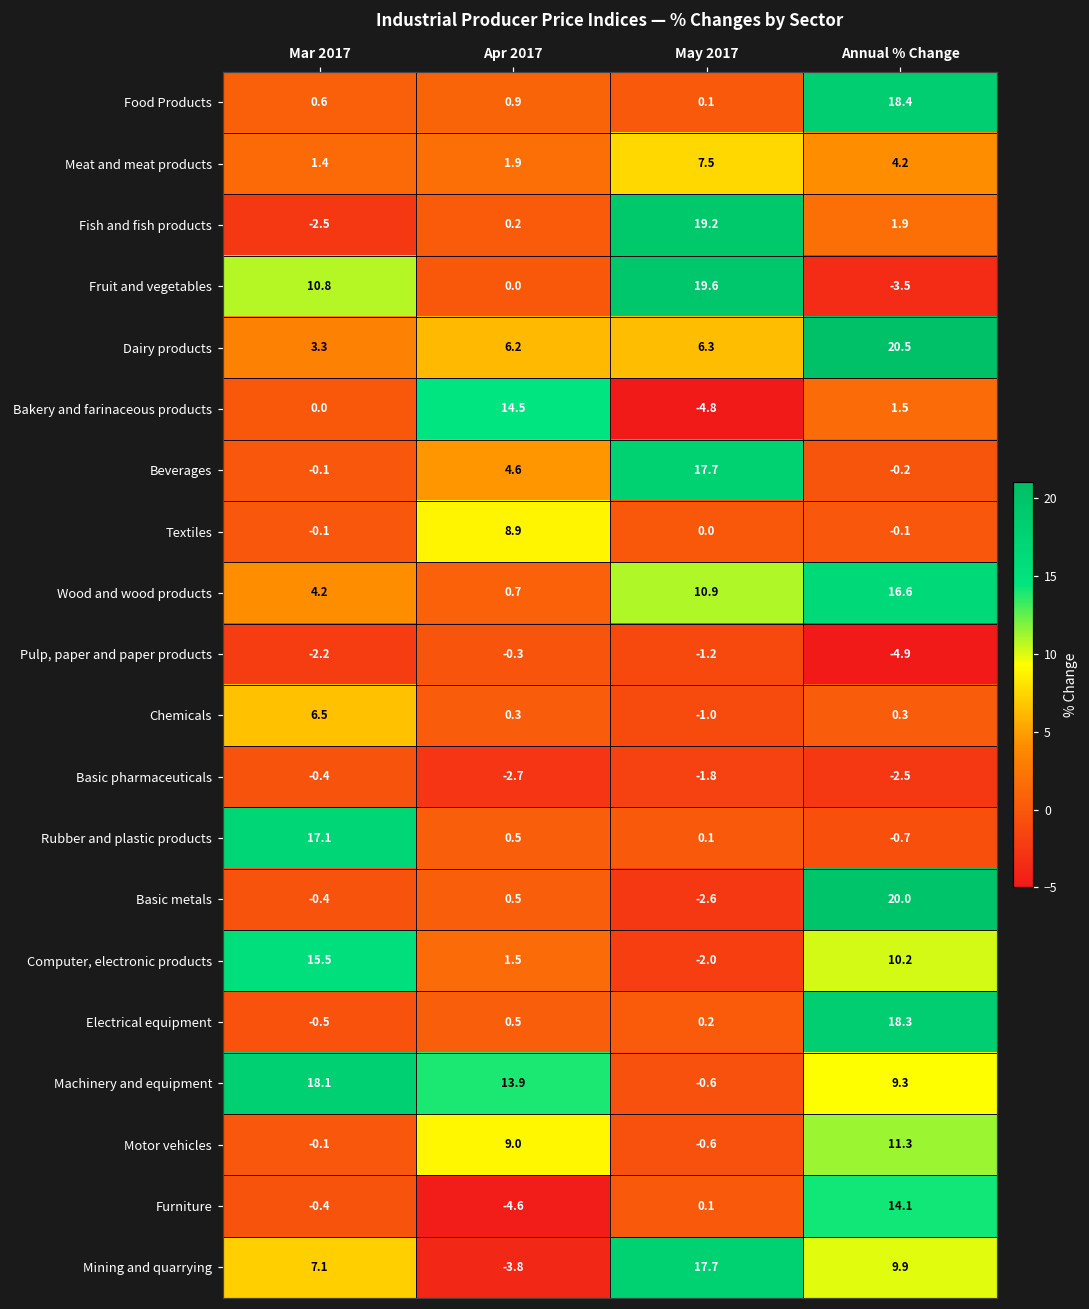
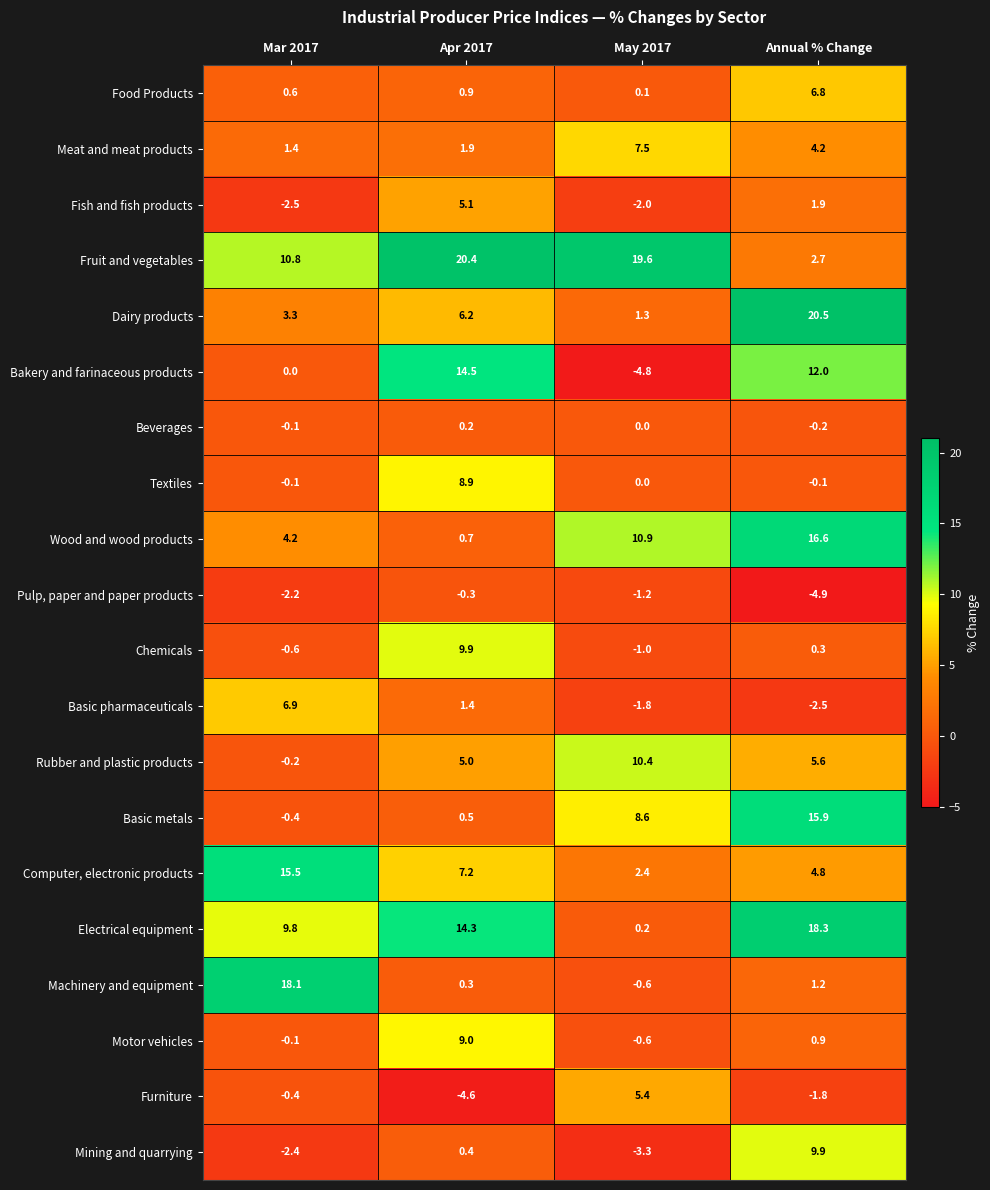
  {
    "Food Products": {
      "Mar 2017": 0.6,
      "Apr 2017": 0.9,
      "May 2017": 0.1,
-     "Annual % Change": 18.4
+     "Annual % Change": 6.8
    },
    "Meat and meat products": {
      "Mar 2017": 1.4,
      "Apr 2017": 1.9,
      "May 2017": 7.5,
      "Annual % Change": 4.2
    },
    "Fish and fish products": {
      "Mar 2017": -2.5,
-     "Apr 2017": 0.2,
-     "May 2017": 19.2,
+     "Apr 2017": 5.1,
+     "May 2017": -2.0,
      "Annual % Change": 1.9
    },
    "Fruit and vegetables": {
      "Mar 2017": 10.8,
-     "Apr 2017": 0.0,
+     "Apr 2017": 20.4,
      "May 2017": 19.6,
-     "Annual % Change": -3.5
+     "Annual % Change": 2.7
    },
    "Dairy products": {
      "Mar 2017": 3.3,
      "Apr 2017": 6.2,
-     "May 2017": 6.3,
+     "May 2017": 1.3,
      "Annual % Change": 20.5
    },
    "Bakery and farinaceous products": {
      "Mar 2017": 0.0,
      "Apr 2017": 14.5,
      "May 2017": -4.8,
-     "Annual % Change": 1.5
+     "Annual % Change": 12.0
    },
    "Beverages": {
      "Mar 2017": -0.1,
-     "Apr 2017": 4.6,
-     "May 2017": 17.7,
+     "Apr 2017": 0.2,
+     "May 2017": 0.0,
      "Annual % Change": -0.2
    },
    "Textiles": {
      "Mar 2017": -0.1,
      "Apr 2017": 8.9,
      "May 2017": 0.0,
      "Annual % Change": -0.1
    },
    "Wood and wood products": {
      "Mar 2017": 4.2,
      "Apr 2017": 0.7,
      "May 2017": 10.9,
      "Annual % Change": 16.6
    },
    "Pulp, paper and paper products": {
      "Mar 2017": -2.2,
      "Apr 2017": -0.3,
      "May 2017": -1.2,
      "Annual % Change": -4.9
    },
    "Chemicals": {
-     "Mar 2017": 6.5,
-     "Apr 2017": 0.3,
+     "Mar 2017": -0.6,
+     "Apr 2017": 9.9,
      "May 2017": -1.0,
      "Annual % Change": 0.3
    },
    "Basic pharmaceuticals": {
-     "Mar 2017": -0.4,
-     "Apr 2017": -2.7,
+     "Mar 2017": 6.9,
+     "Apr 2017": 1.4,
      "May 2017": -1.8,
      "Annual % Change": -2.5
    },
    "Rubber and plastic products": {
-     "Mar 2017": 17.1,
-     "Apr 2017": 0.5,
-     "May 2017": 0.1,
-     "Annual % Change": -0.7
+     "Mar 2017": -0.2,
+     "Apr 2017": 5.0,
+     "May 2017": 10.4,
+     "Annual % Change": 5.6
    },
    "Basic metals": {
      "Mar 2017": -0.4,
      "Apr 2017": 0.5,
-     "May 2017": -2.6,
-     "Annual % Change": 20.0
+     "May 2017": 8.6,
+     "Annual % Change": 15.9
    },
    "Computer, electronic products": {
      "Mar 2017": 15.5,
-     "Apr 2017": 1.5,
-     "May 2017": -2.0,
-     "Annual % Change": 10.2
+     "Apr 2017": 7.2,
+     "May 2017": 2.4,
+     "Annual % Change": 4.8
    },
    "Electrical equipment": {
-     "Mar 2017": -0.5,
-     "Apr 2017": 0.5,
+     "Mar 2017": 9.8,
+     "Apr 2017": 14.3,
      "May 2017": 0.2,
      "Annual % Change": 18.3
    },
    "Machinery and equipment": {
      "Mar 2017": 18.1,
-     "Apr 2017": 13.9,
+     "Apr 2017": 0.3,
      "May 2017": -0.6,
-     "Annual % Change": 9.3
+     "Annual % Change": 1.2
    },
    "Motor vehicles": {
      "Mar 2017": -0.1,
      "Apr 2017": 9.0,
      "May 2017": -0.6,
-     "Annual % Change": 11.3
+     "Annual % Change": 0.9
    },
    "Furniture": {
      "Mar 2017": -0.4,
      "Apr 2017": -4.6,
-     "May 2017": 0.1,
-     "Annual % Change": 14.1
+     "May 2017": 5.4,
+     "Annual % Change": -1.8
    },
    "Mining and quarrying": {
-     "Mar 2017": 7.1,
-     "Apr 2017": -3.8,
-     "May 2017": 17.7,
+     "Mar 2017": -2.4,
+     "Apr 2017": 0.4,
+     "May 2017": -3.3,
      "Annual % Change": 9.9
    }
  }
